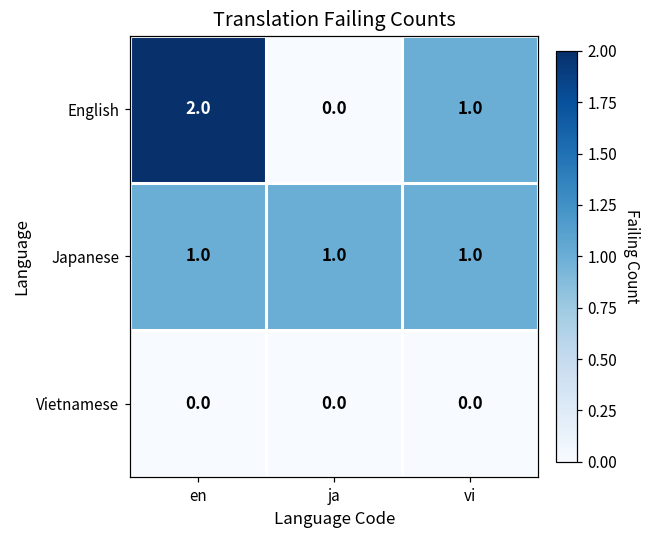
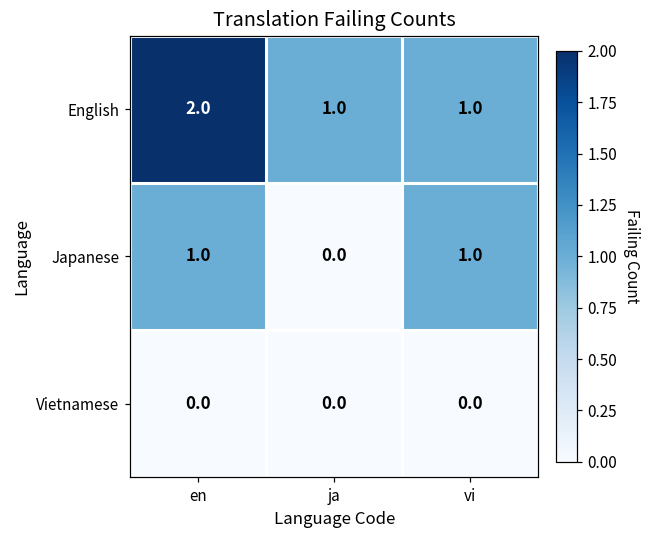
  {
    "English": {
      "en": 2.0,
-     "ja": 0.0,
+     "ja": 1.0,
      "vi": 1.0
    },
    "Japanese": {
      "en": 1.0,
-     "ja": 1.0,
+     "ja": 0.0,
      "vi": 1.0
    },
    "Vietnamese": {
      "en": 0.0,
      "ja": 0.0,
      "vi": 0.0
    }
  }
